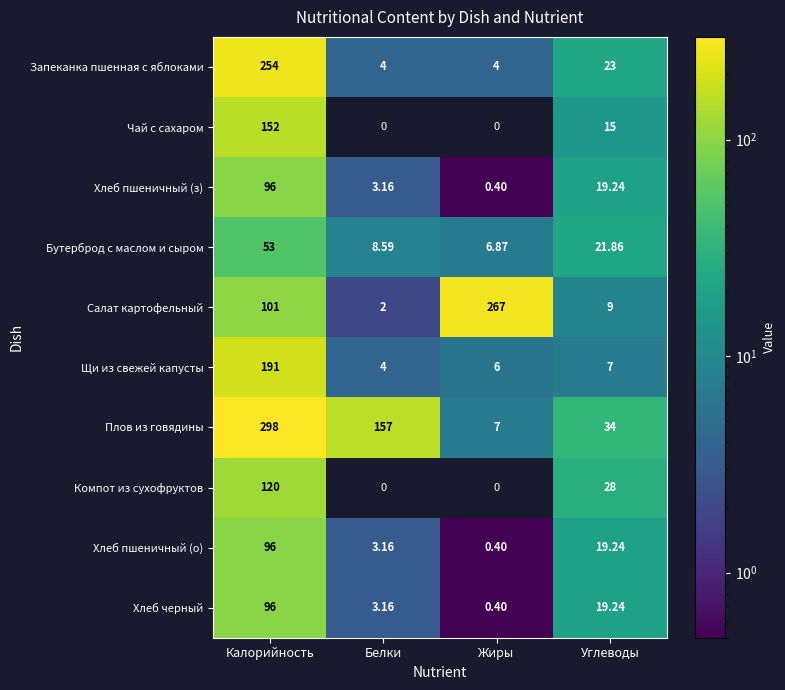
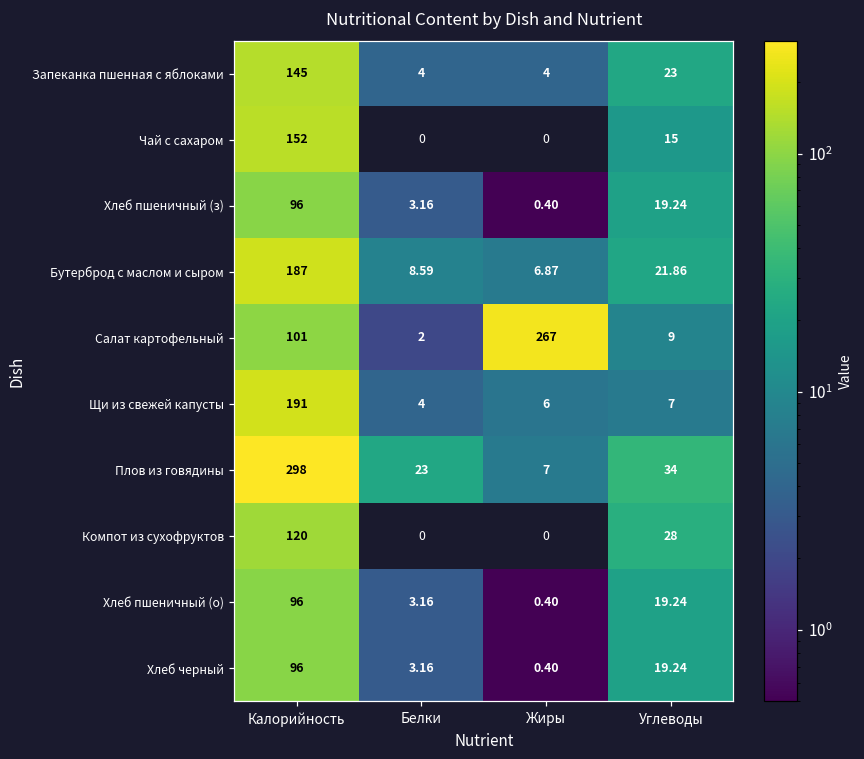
  {
    "Запеканка пшенная с яблоками": {
-     "Калорийность": 254,
+     "Калорийность": 145,
      "Белки": 4,
      "Жиры": 4,
      "Углеводы": 23
    },
    "Чай с сахаром": {
      "Калорийность": 152,
      "Углеводы": 15
    },
    "Хлеб пшеничный (з)": {
      "Калорийность": 96,
      "Белки": 3.16,
      "Жиры": 0.40,
      "Углеводы": 19.24
    },
    "Бутерброд с маслом и сыром": {
-     "Калорийность": 53,
+     "Калорийность": 187,
      "Белки": 8.59,
      "Жиры": 6.87,
      "Углеводы": 21.86
    },
    "Салат картофельный": {
      "Калорийность": 101,
      "Белки": 2,
      "Жиры": 267,
      "Углеводы": 9
    },
    "Щи из свежей капусты": {
      "Калорийность": 191,
      "Белки": 4,
      "Жиры": 6,
      "Углеводы": 7
    },
    "Плов из говядины": {
      "Калорийность": 298,
-     "Белки": 157,
+     "Белки": 23,
      "Жиры": 7,
      "Углеводы": 34
    },
    "Компот из сухофруктов": {
      "Калорийность": 120,
      "Углеводы": 28
    },
    "Хлеб пшеничный (о)": {
      "Калорийность": 96,
      "Белки": 3.16,
      "Жиры": 0.40,
      "Углеводы": 19.24
    },
    "Хлеб черный": {
      "Калорийность": 96,
      "Белки": 3.16,
      "Жиры": 0.40,
      "Углеводы": 19.24
    }
  }
